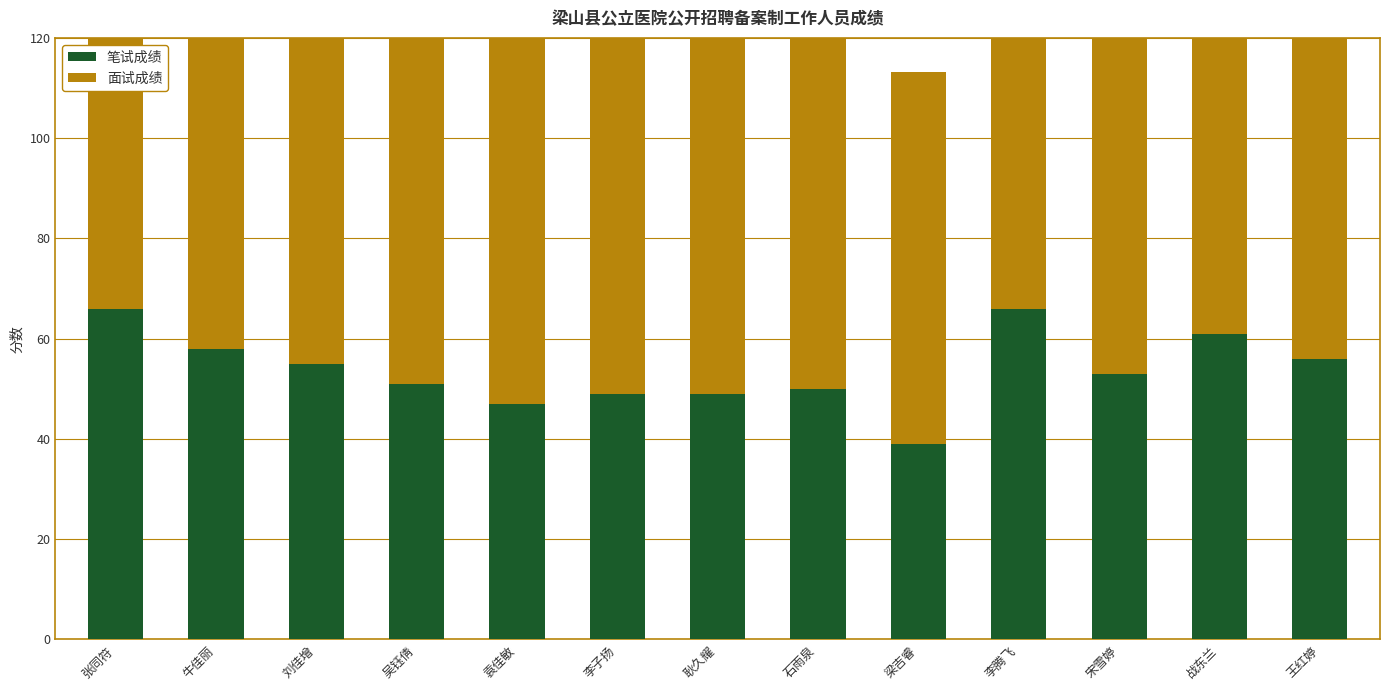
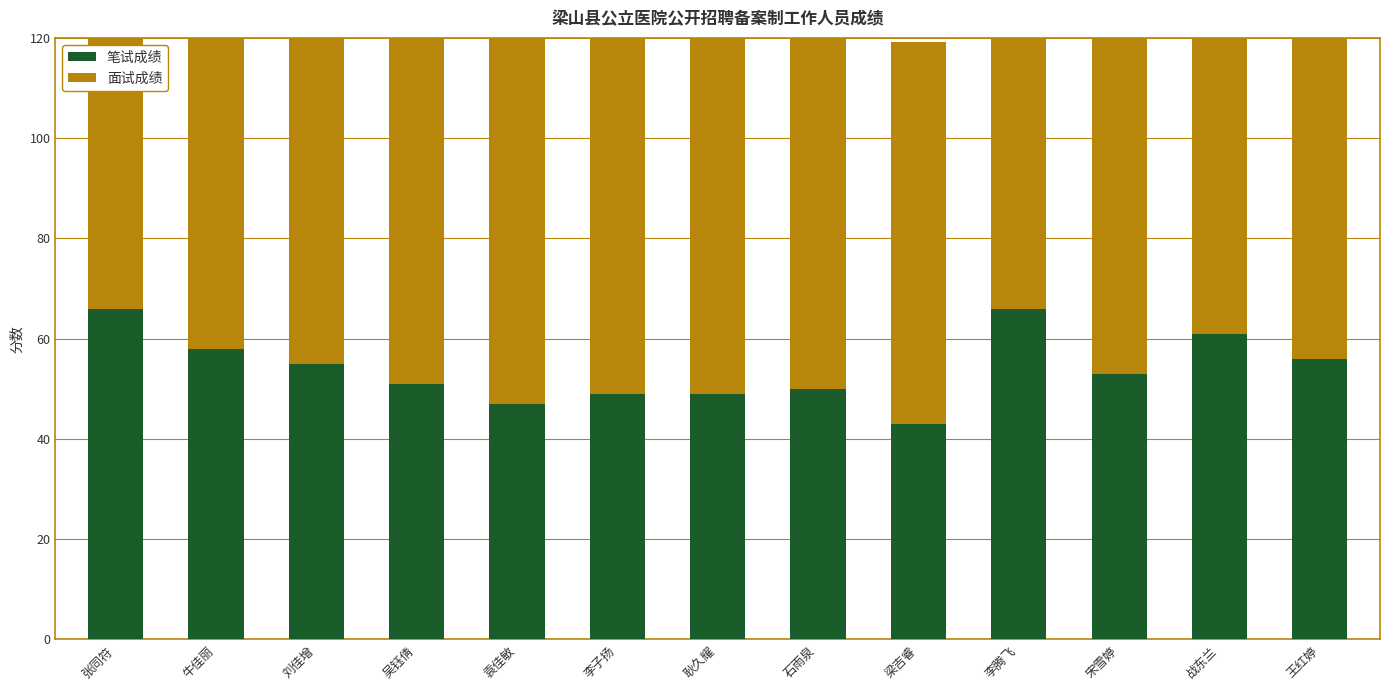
  {
    "笔试成绩": {
      "张同符": 66,
      "牛佳丽": 58,
      "刘佳增": 55,
      "吴钰倩": 51,
      "袁佳敏": 47,
      "李子扬": 49,
      "耿久耀": 49,
      "石雨泉": 50,
-     "梁吉睿": 39,
+     "梁吉睿": 43,
      "李腾飞": 66,
      "宋雪婷": 53,
      "战东兰": 61,
      "王红婷": 56
    },
    "面试成绩": {
-     "梁吉睿": 74
+     "梁吉睿": 76
    }
  }
